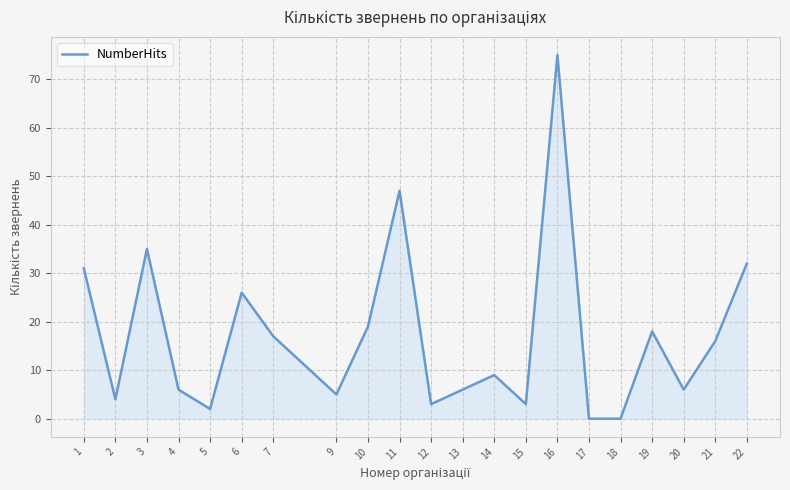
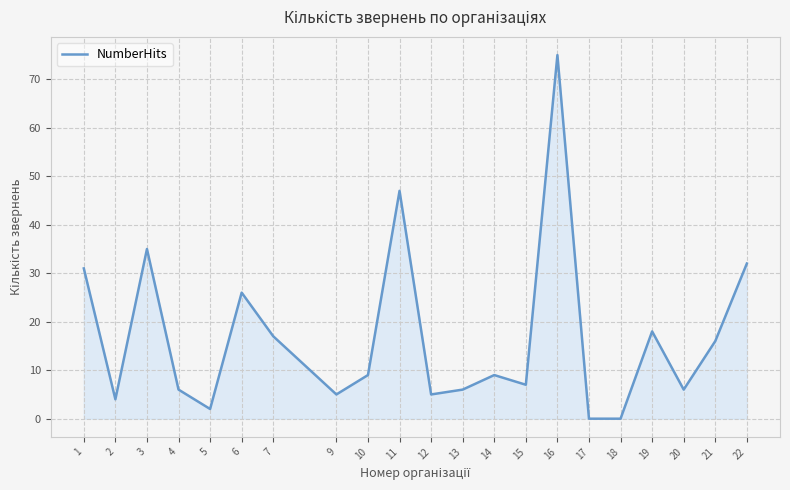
  {
    "1": 31,
    "2": 4,
    "3": 35,
    "4": 6,
    "5": 2,
    "6": 26,
    "7": 17,
    "9": 5,
-   "10": 19,
+   "10": 9,
    "11": 47,
-   "12": 3,
+   "12": 5,
    "13": 6,
    "14": 9,
-   "15": 3,
+   "15": 7,
    "16": 75,
    "17": 0,
    "18": 0,
    "19": 18,
    "20": 6,
    "21": 16,
    "22": 32
  }
